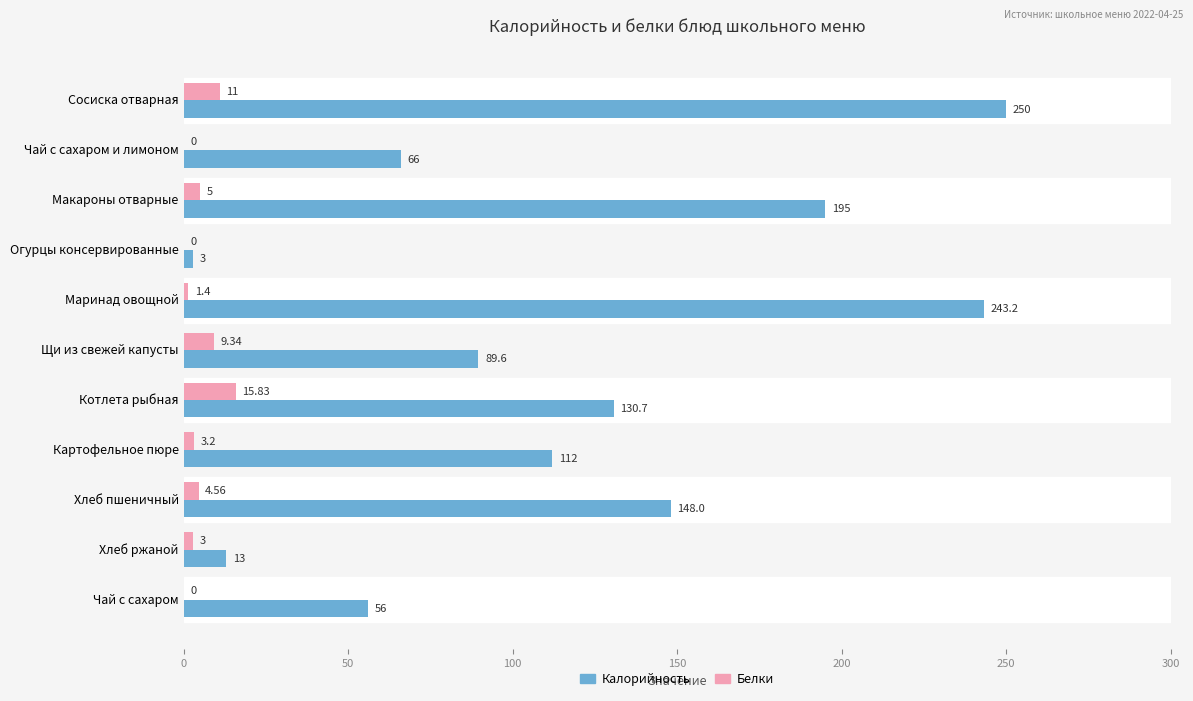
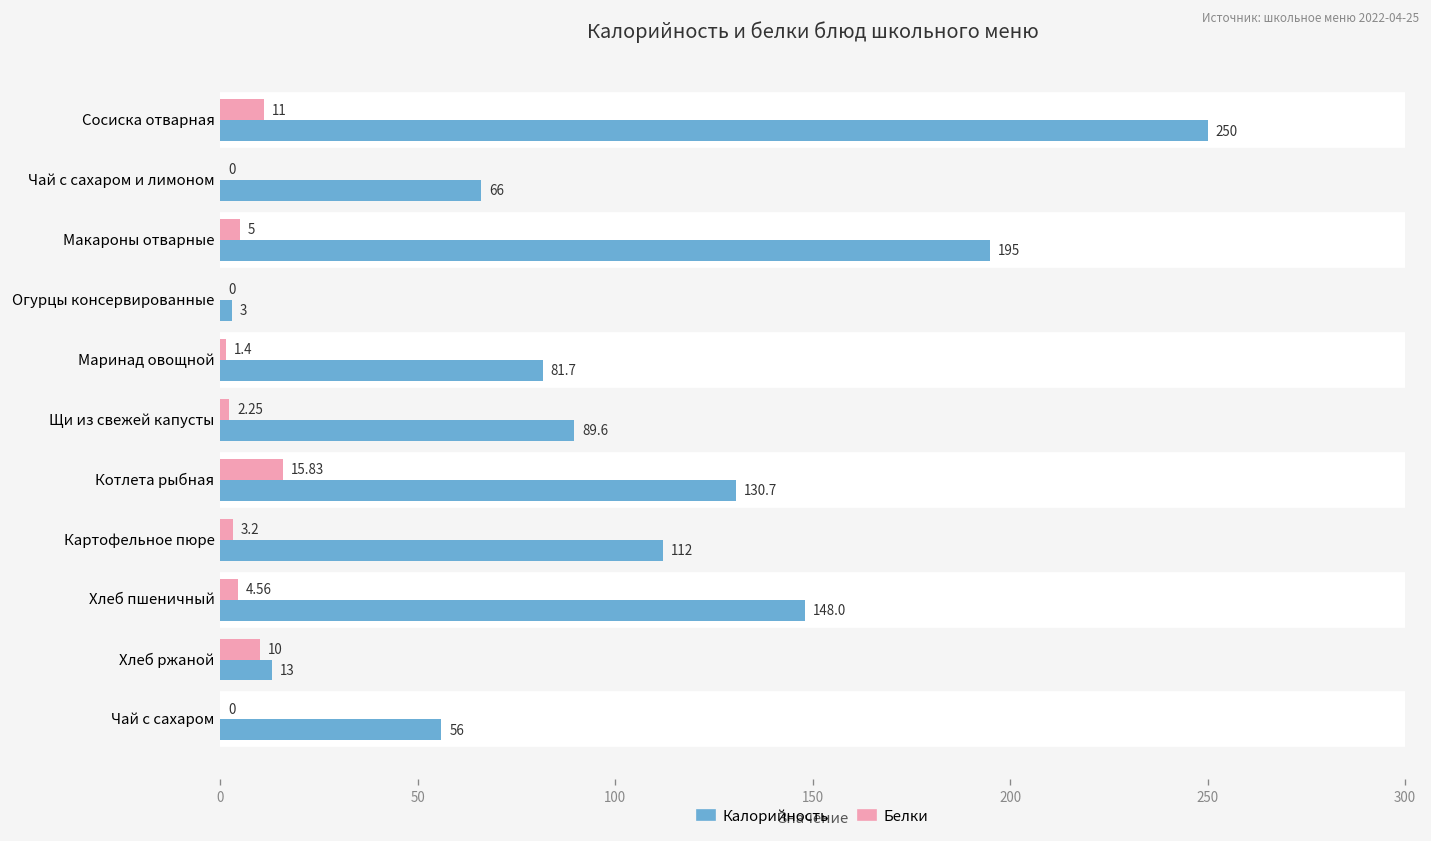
  {
    "Калорийность": {
      "Сосиска отварная": 250,
      "Чай с сахаром и лимоном": 66,
      "Макароны отварные": 195,
      "Огурцы консервированные": 3,
-     "Маринад овощной": 243.2,
+     "Маринад овощной": 81.7,
      "Щи из свежей капусты": 89.6,
      "Котлета рыбная": 130.7,
      "Картофельное пюре": 112,
      "Хлеб пшеничный": 148.0,
      "Хлеб ржаной": 13,
      "Чай с сахаром": 56
    },
    "Белки": {
      "Сосиска отварная": 11,
      "Чай с сахаром и лимоном": 0,
      "Макароны отварные": 5,
      "Огурцы консервированные": 0,
      "Маринад овощной": 1.4,
-     "Щи из свежей капусты": 9.34,
+     "Щи из свежей капусты": 2.25,
      "Котлета рыбная": 15.83,
      "Картофельное пюре": 3.2,
      "Хлеб пшеничный": 4.56,
-     "Хлеб ржаной": 3,
+     "Хлеб ржаной": 10,
      "Чай с сахаром": 0
    }
  }
